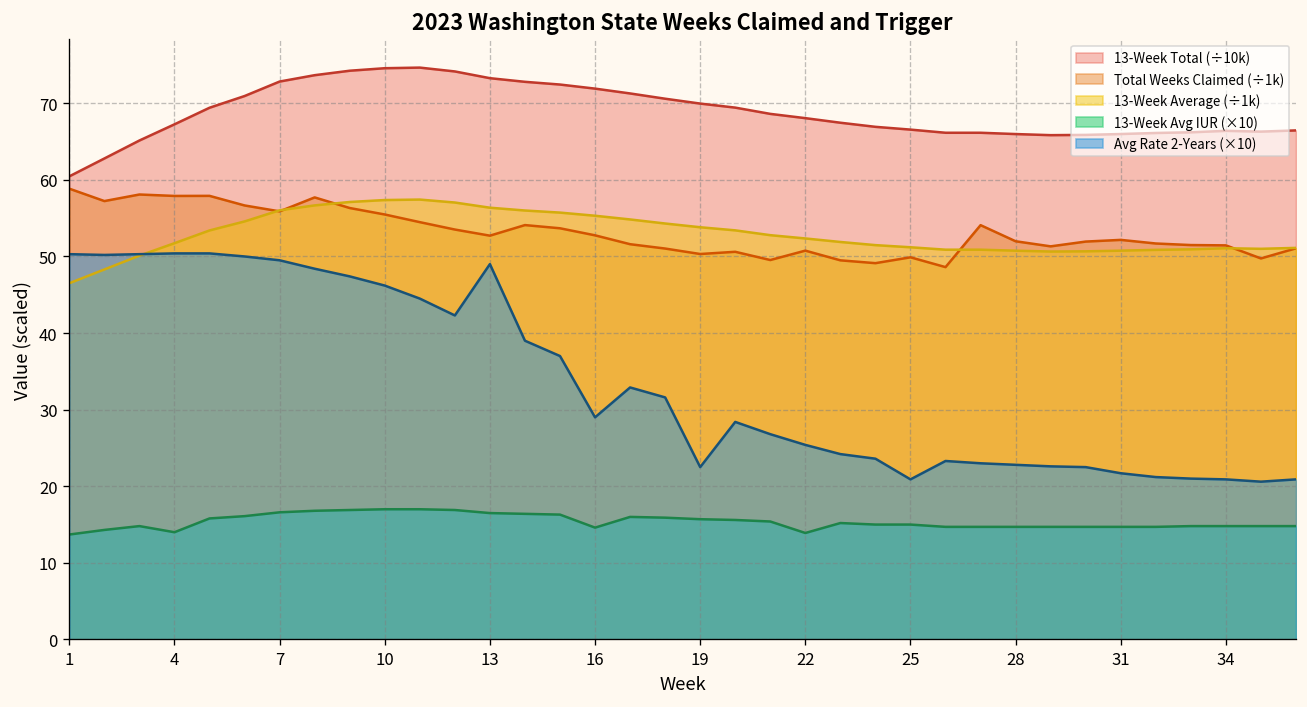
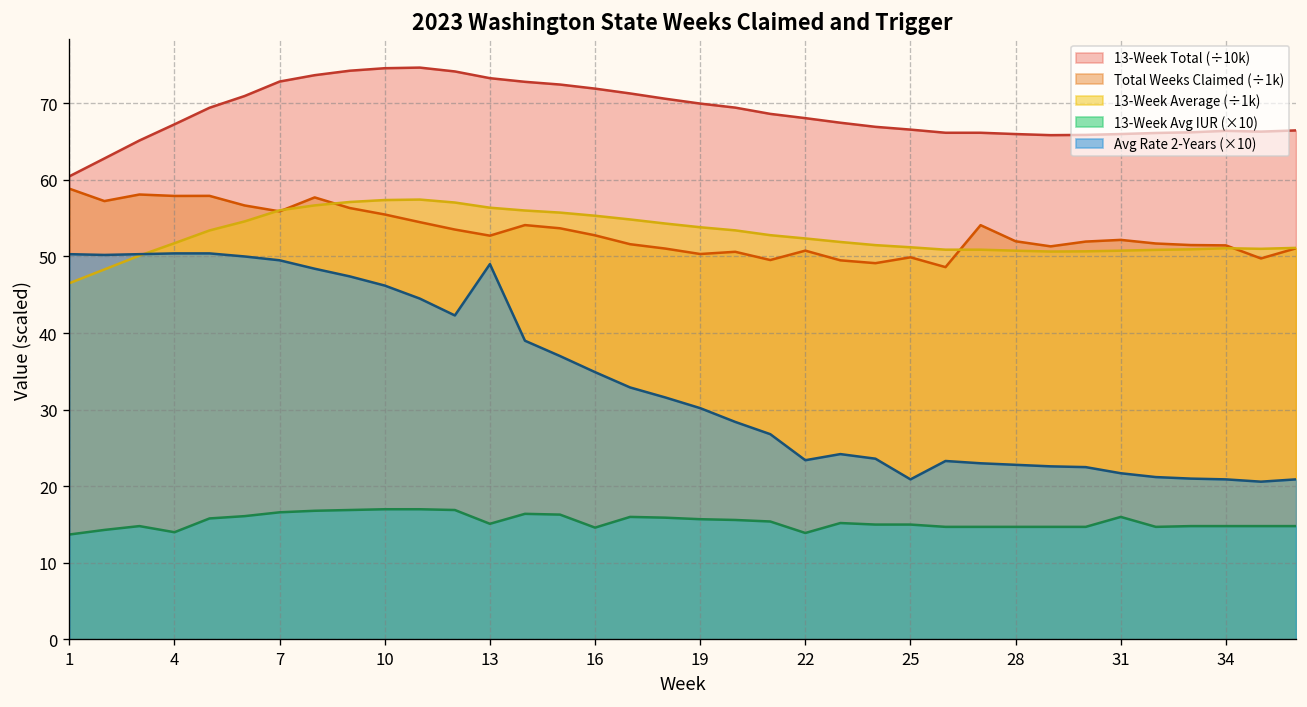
  {
    "13-Week Avg IUR (×10)": {
      "1": 14,
      "4": 14,
      "7": 17,
      "10": 17,
-     "13": 17,
+     "13": 15,
      "16": 15,
      "19": 16,
      "22": 14,
      "25": 15,
      "28": 15,
-     "31": 15,
+     "31": 16,
      "34": 15
    },
    "Avg Rate 2-Years (×10)": {
      "1": 50,
      "4": 50,
      "7": 50,
      "10": 46,
      "13": 49,
-     "16": 29,
-     "19": 23,
-     "22": 25,
+     "16": 35,
+     "19": 30,
+     "22": 23,
      "25": 21,
      "28": 23,
      "31": 22,
      "34": 21
    }
  }
